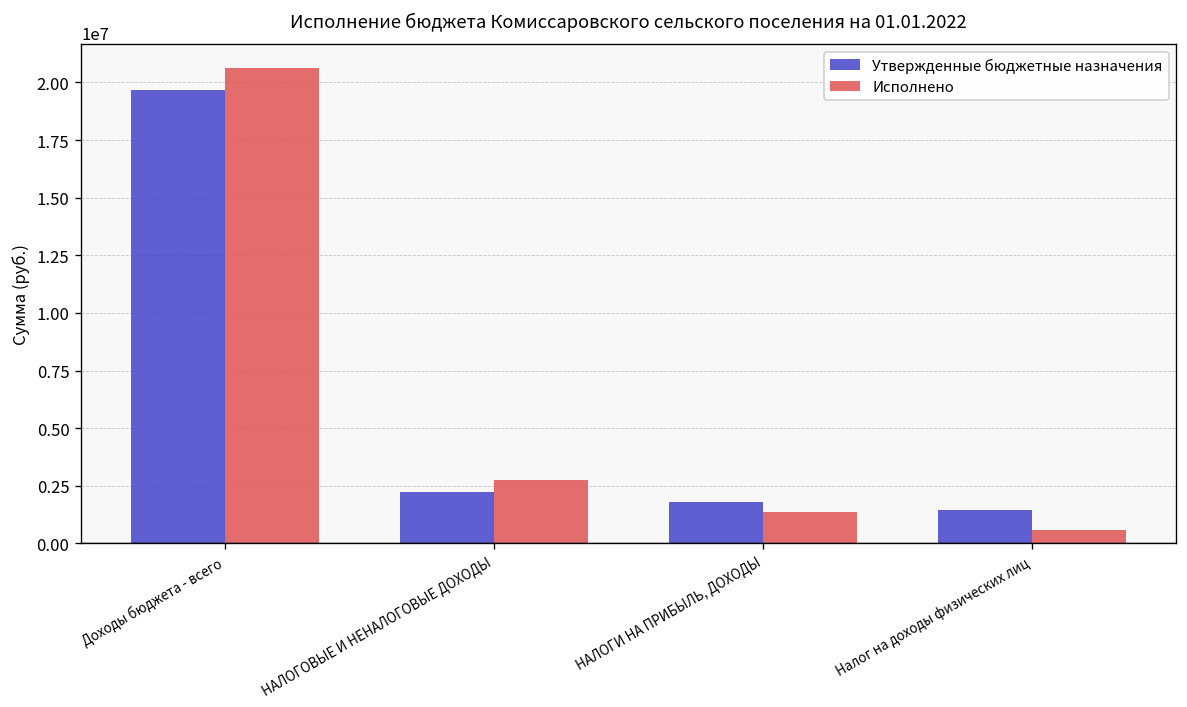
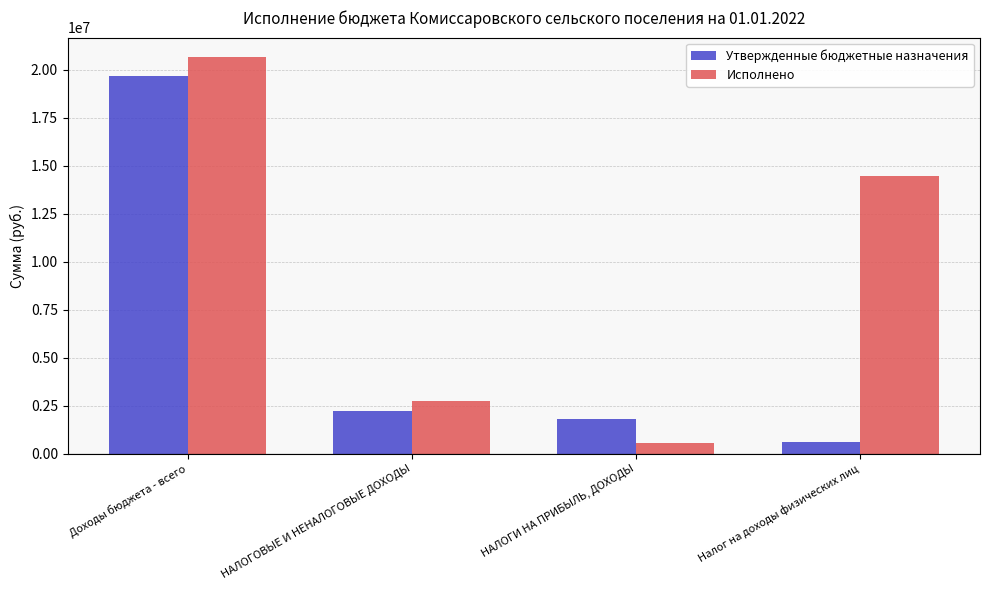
  {
    "Утвержденные бюджетные назначения": {
      "Доходы бюджета - всего": 19700000,
      "НАЛОГОВЫЕ И НЕНАЛОГОВЫЕ ДОХОДЫ": 2200000,
      "НАЛОГИ НА ПРИБЫЛЬ, ДОХОДЫ": 1800000,
-     "Налог на доходы физических лиц": 1500000
+     "Налог на доходы физических лиц": 600000
    },
    "Исполнено": {
      "Доходы бюджета - всего": 20600000,
      "НАЛОГОВЫЕ И НЕНАЛОГОВЫЕ ДОХОДЫ": 2700000,
-     "НАЛОГИ НА ПРИБЫЛЬ, ДОХОДЫ": 1400000,
-     "Налог на доходы физических лиц": 600000
+     "НАЛОГИ НА ПРИБЫЛЬ, ДОХОДЫ": 600000,
+     "Налог на доходы физических лиц": 14500000
    }
  }
